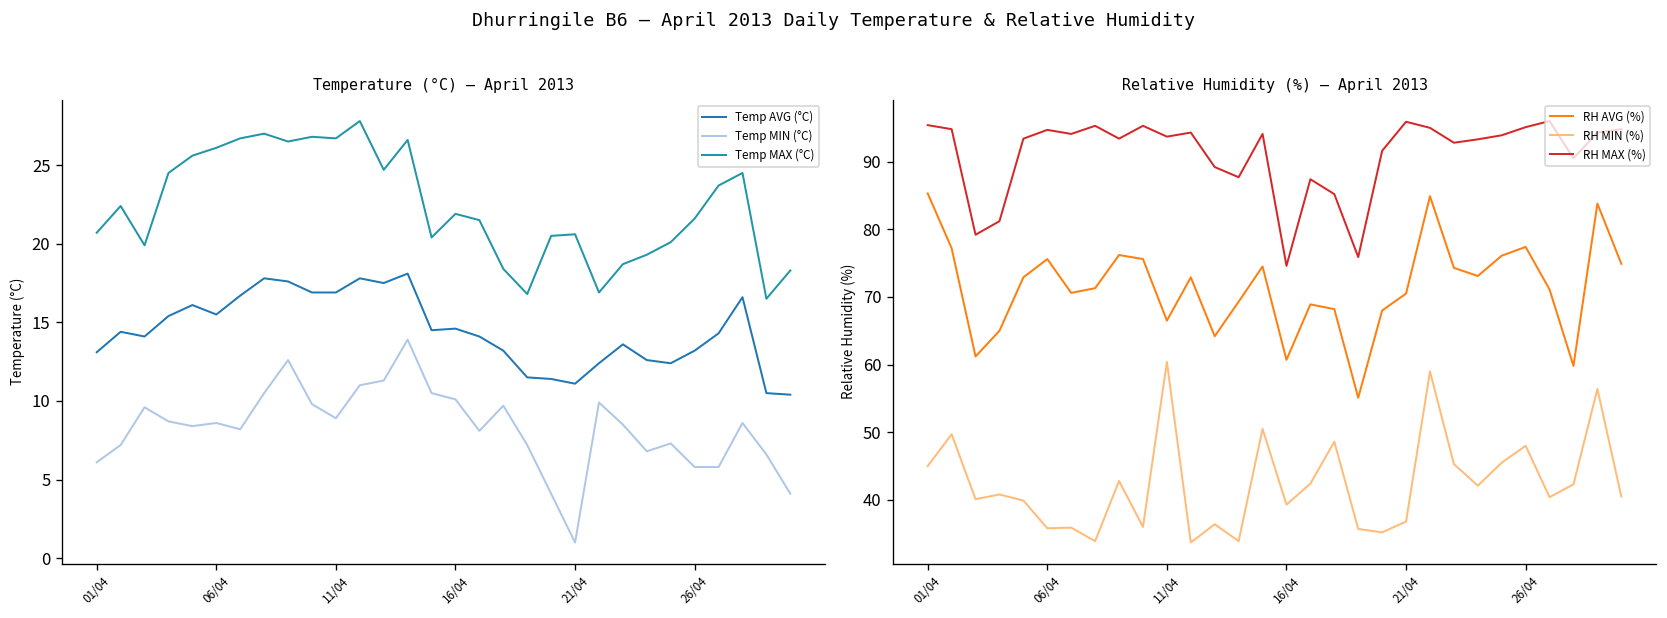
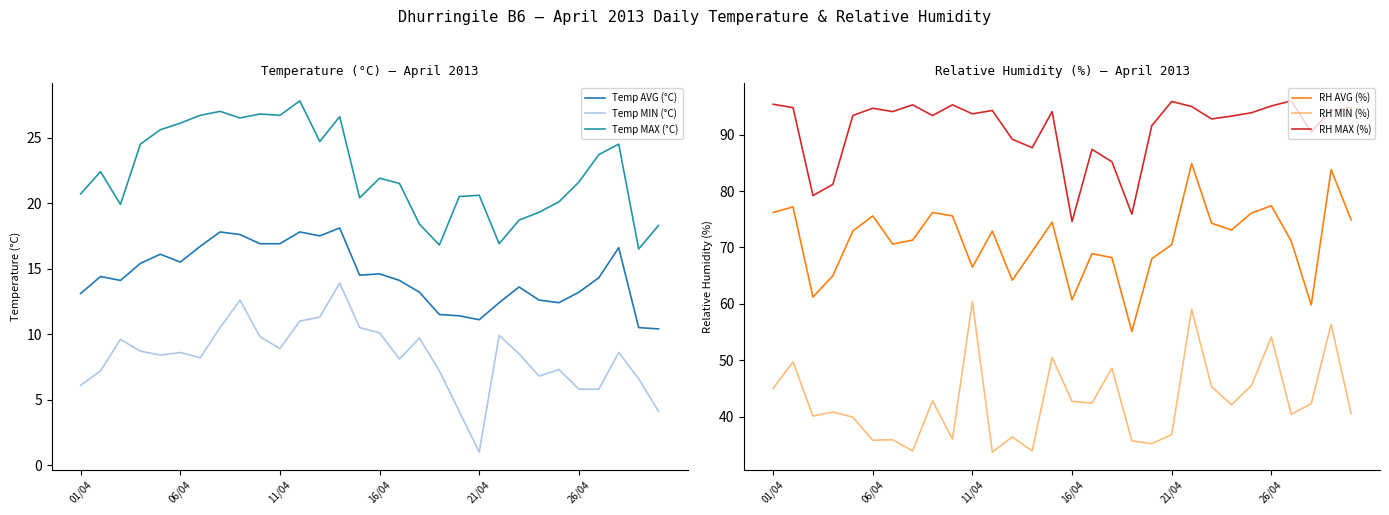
  {
    "Temperature (°C) – April 2013": {
      "Temp MIN (°C)": {
        "01/04": 6.1,
        "06/04": 8.6,
        "11/04": 8.9,
        "16/04": 10.1,
        "21/04": 1.0,
        "26/04": 5.8
      }
    },
    "Relative Humidity (%) – April 2013": {
      "RH AVG (%)": {
-       "01/04": 85,
+       "01/04": 76,
        "06/04": 76,
        "11/04": 67,
        "16/04": 61,
        "21/04": 71,
        "26/04": 77
      },
      "RH MIN (%)": {
        "01/04": 45,
        "06/04": 36,
        "11/04": 60,
-       "16/04": 39,
+       "16/04": 43,
        "21/04": 37,
-       "26/04": 48
+       "26/04": 54
      },
      "RH MAX (%)": {
        "01/04": 95,
        "06/04": 95,
        "11/04": 94,
        "16/04": 75,
        "21/04": 96,
        "26/04": 95
      }
    }
  }
